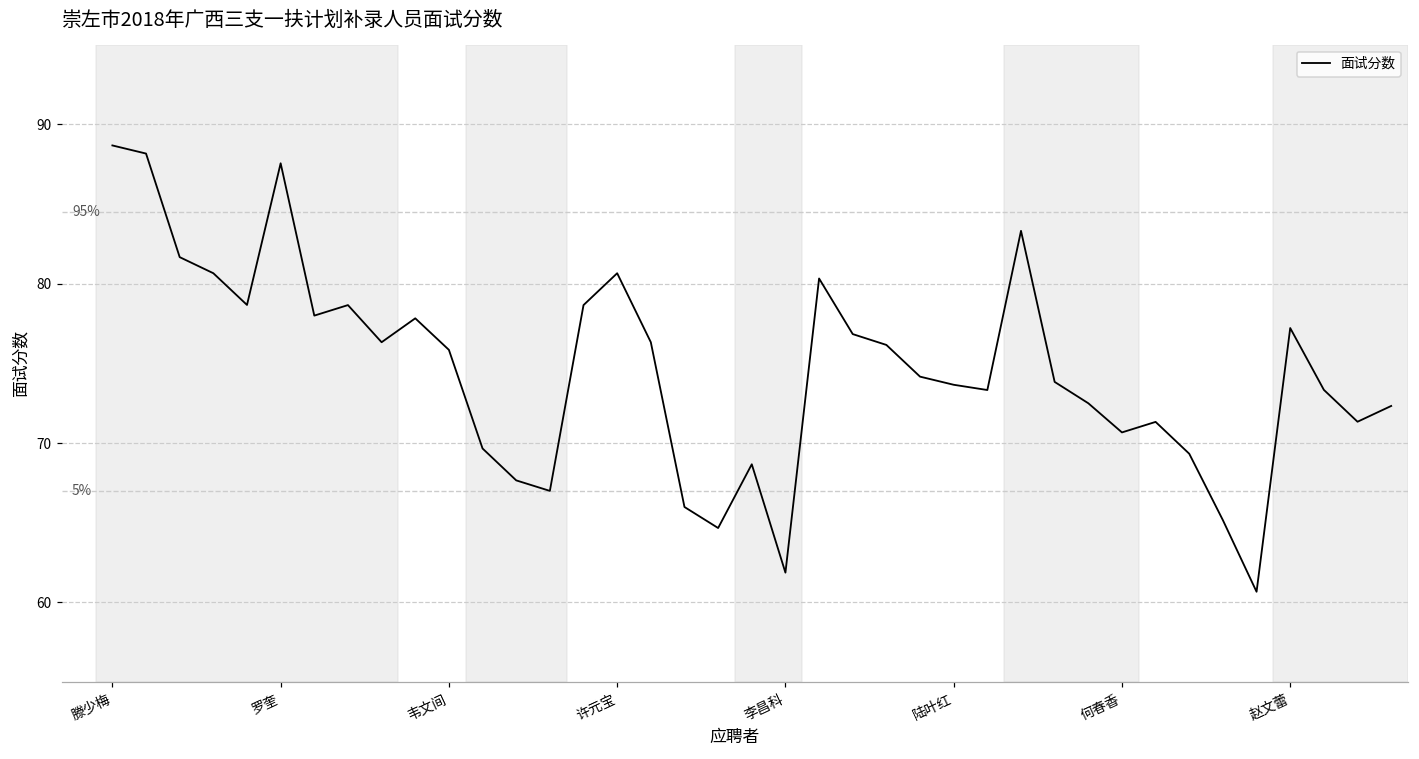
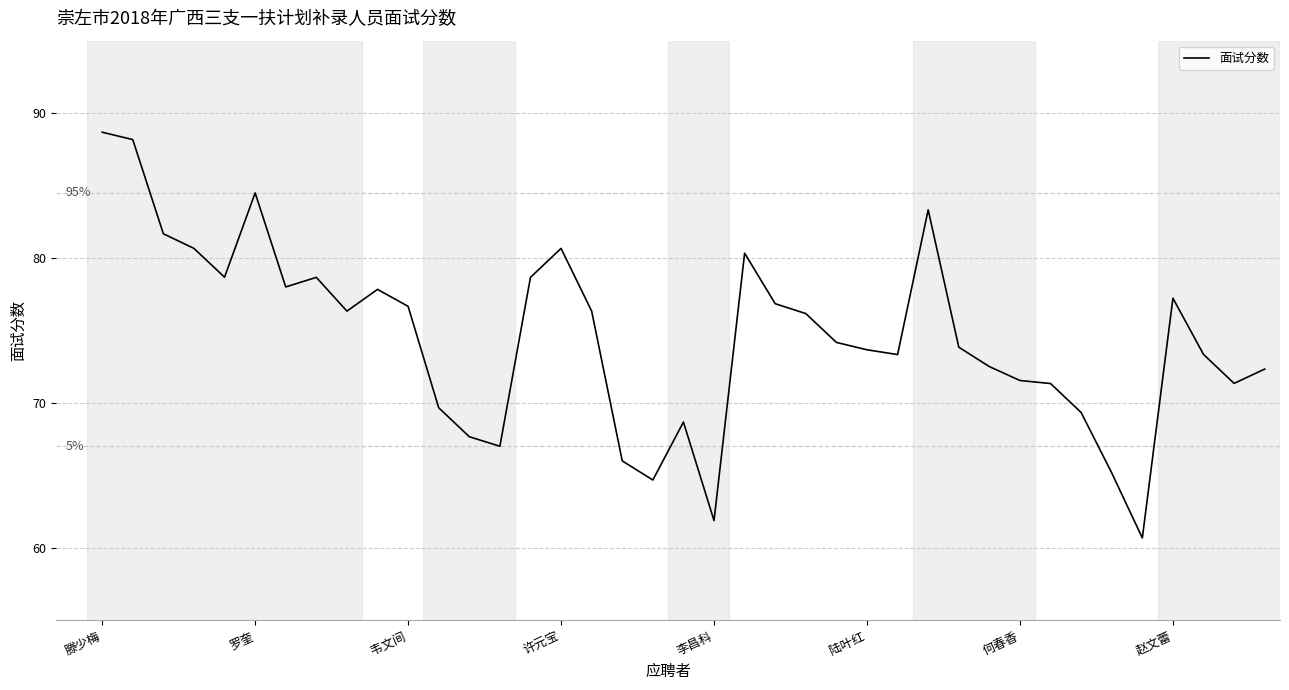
  {
    "滕少梅": 88.7,
-   "罗奎": 87.6,
-   "韦文间": 75.9,
+   "罗奎": 84.5,
+   "韦文间": 76.7,
    "许元宝": 80.7,
    "李昌科": 61.9,
    "陆叶红": 73.7,
-   "何春香": 70.7,
+   "何春香": 71.5,
    "赵文蕾": 77.2
  }
